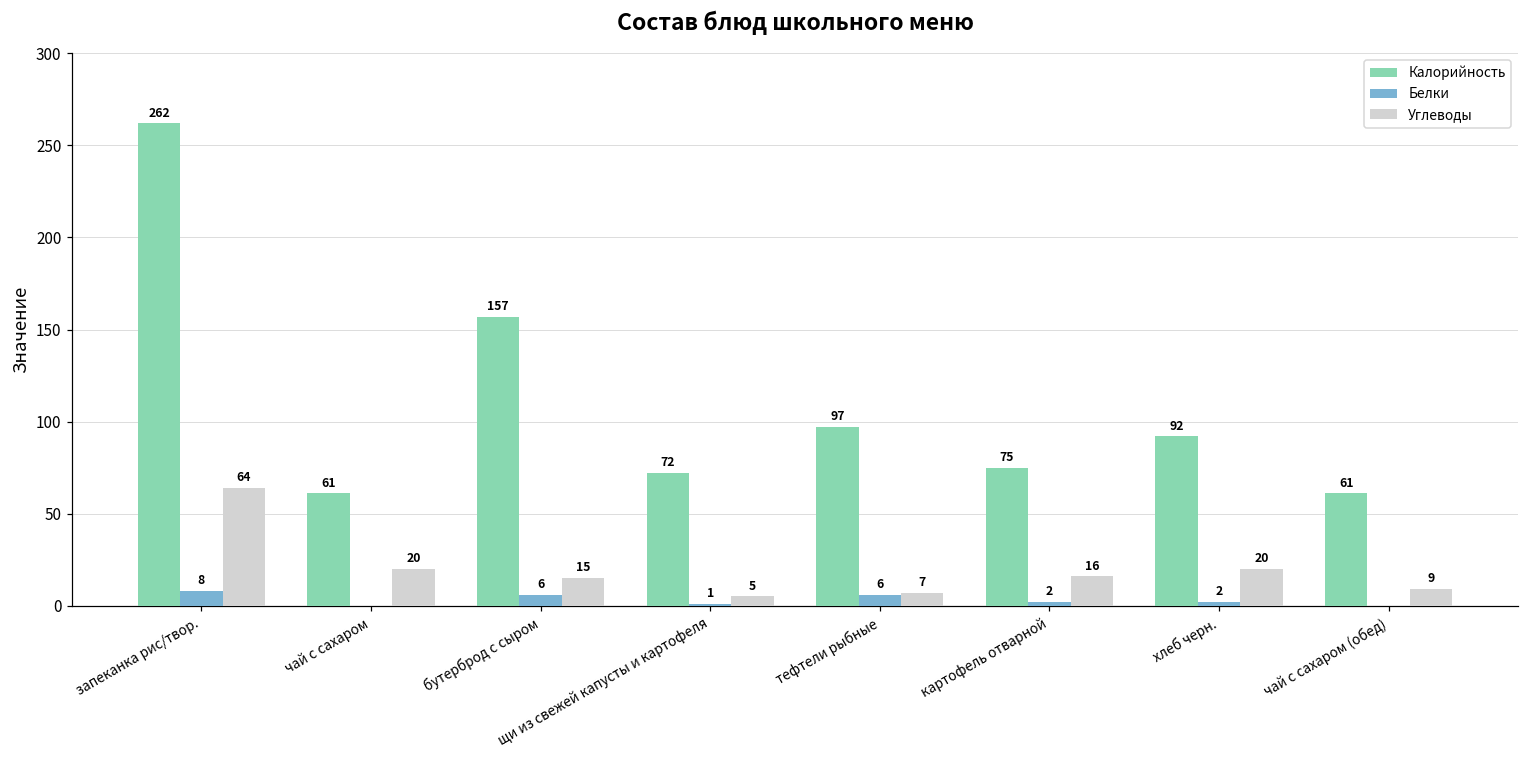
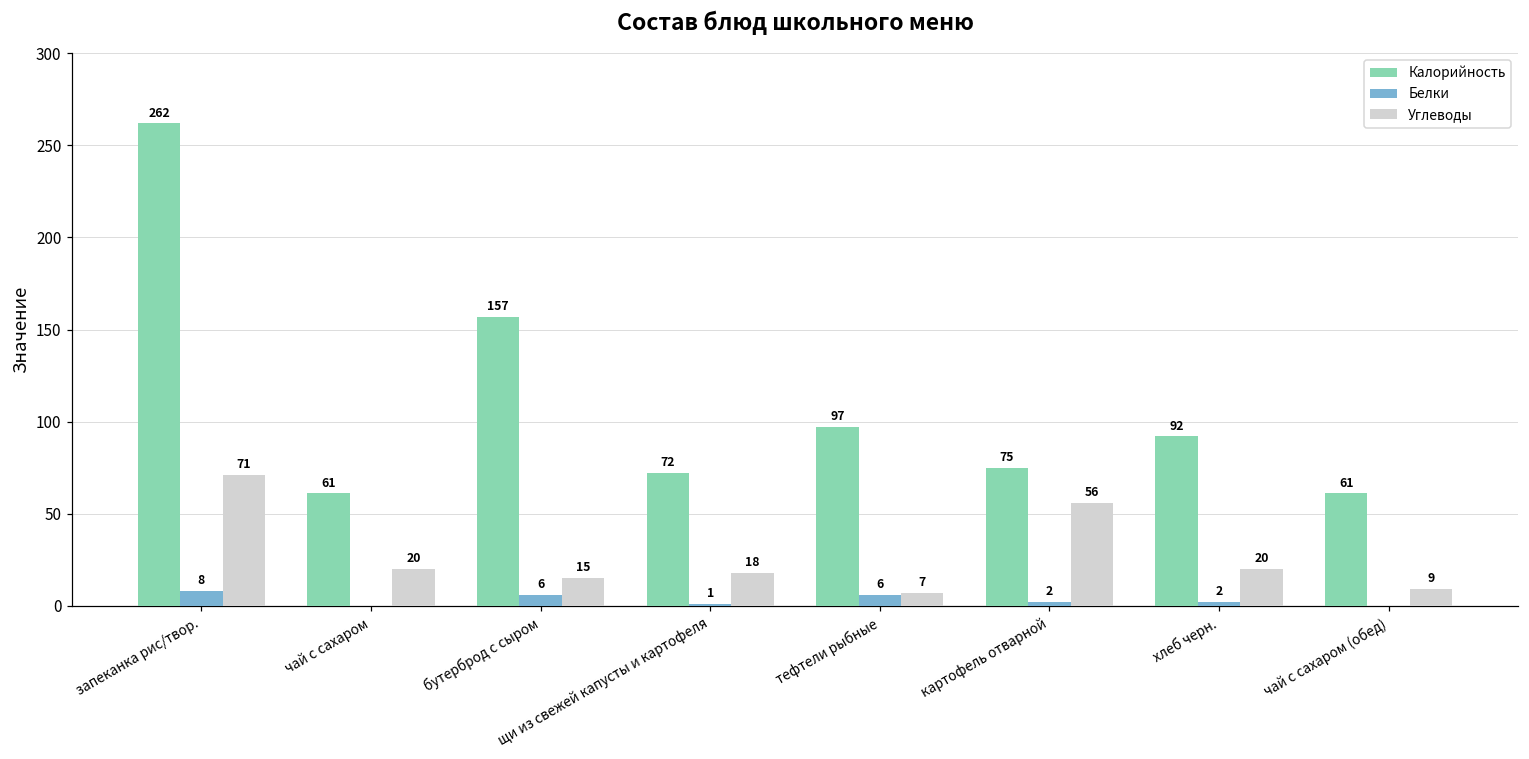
  {
    "Углеводы": {
-     "запеканка рис/твор.": 64,
+     "запеканка рис/твор.": 71,
      "чай с сахаром": 20,
      "бутерброд с сыром": 15,
-     "щи из свежей капусты и картофеля": 5,
+     "щи из свежей капусты и картофеля": 18,
      "тефтели рыбные": 7,
-     "картофель отварной": 16,
+     "картофель отварной": 56,
      "хлеб черн.": 20,
      "чай с сахаром (обед)": 9
    }
  }
